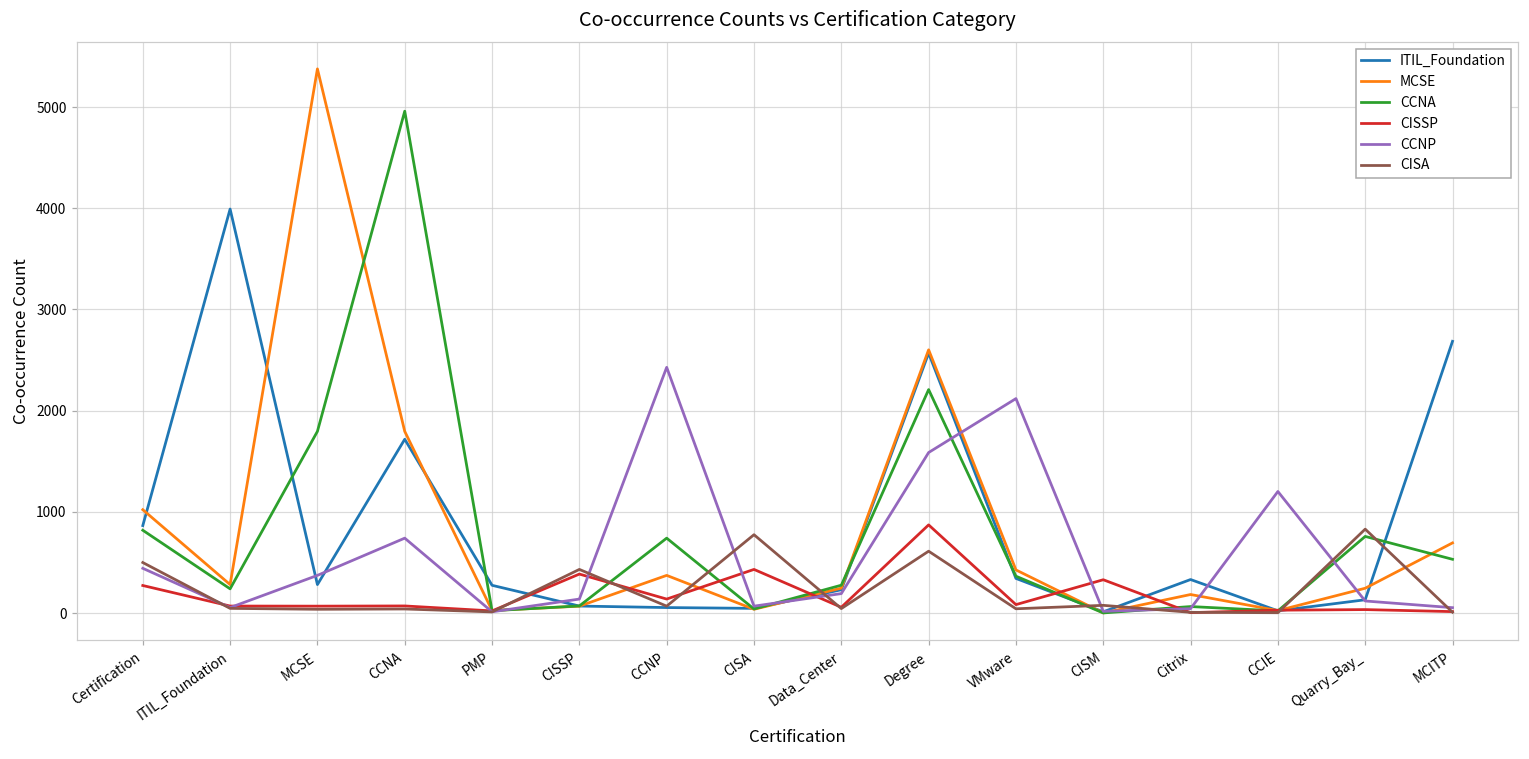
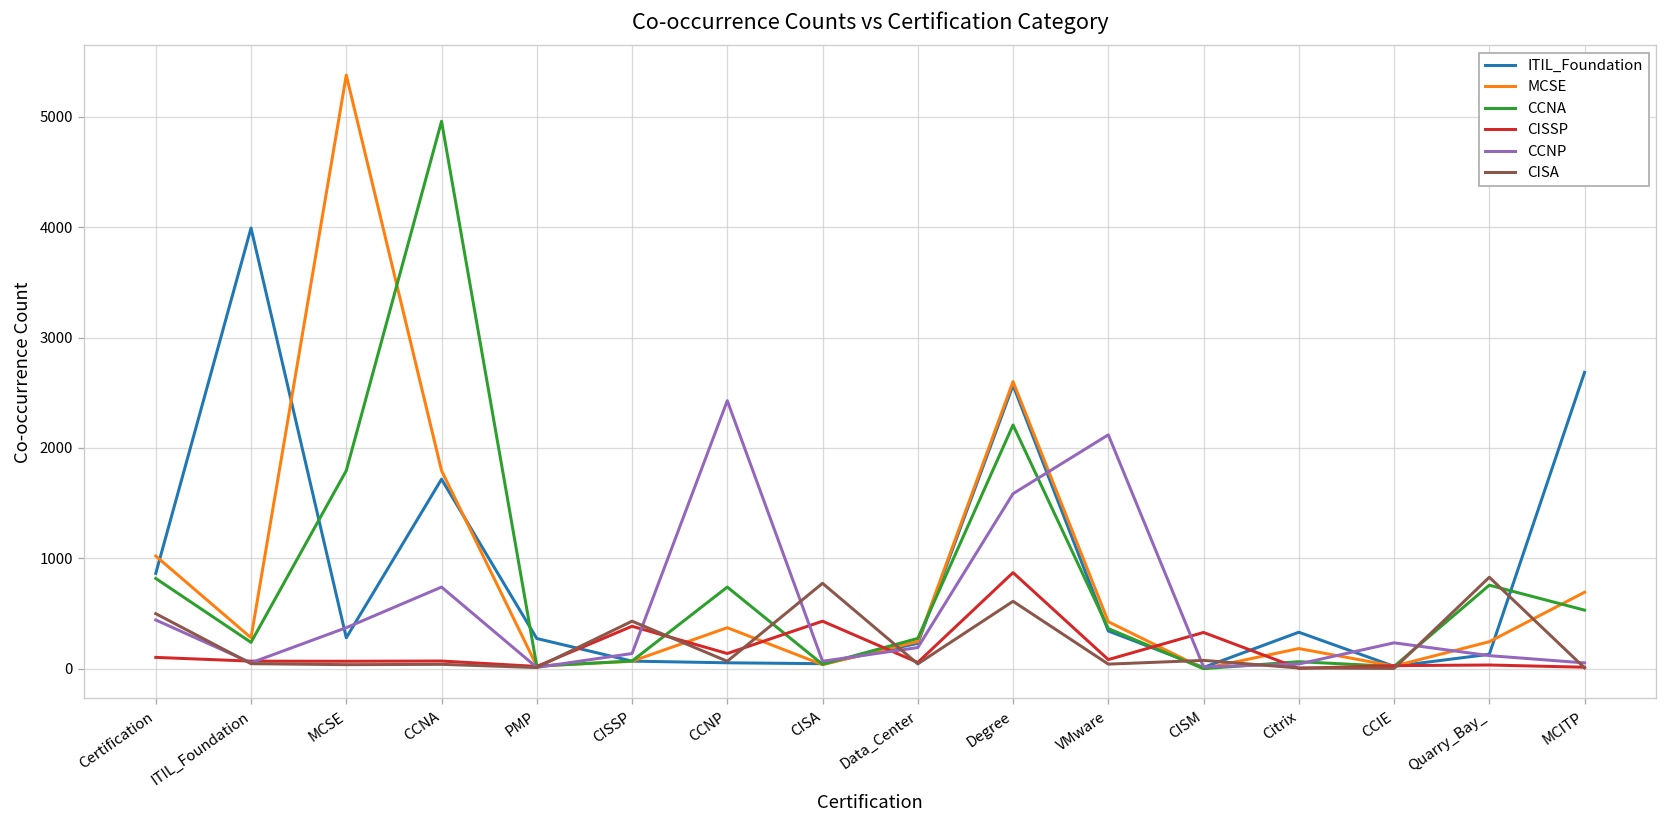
  {
    "ITIL_Foundation": {
      "Certification": 900,
      "ITIL_Foundation": 4000,
      "MCSE": 300,
      "CCNA": 1700,
      "PMP": 300,
      "Degree": 2600,
      "Citrix": 300,
      "MCITP": 2700
    },
    "MCSE": {
      "Certification": 1000,
      "ITIL_Foundation": 300,
      "MCSE": 5400,
      "CCNA": 1800,
      "CCNP": 400,
      "Degree": 2600,
      "VMware": 400,
      "Citrix": 200,
      "Quarry_Bay_": 200,
      "MCITP": 700
    },
    "CCNA": {
      "Certification": 800,
      "ITIL_Foundation": 200,
      "MCSE": 1800,
      "CCNA": 5000,
      "CCNP": 700,
      "Data_Center": 300,
      "Degree": 2200,
      "Quarry_Bay_": 800,
      "MCITP": 500
    },
    "CISSP": {
-     "Certification": 300,
+     "Certification": 100,
      "MCSE": 100,
      "CCNA": 100,
      "CISSP": 400,
      "CCNP": 100,
      "CISA": 400,
      "Degree": 900,
      "VMware": 100,
      "CISM": 300,
      "Quarry_Bay_": 0
    },
    "CCNP": {
      "Certification": 400,
      "MCSE": 400,
      "CCNA": 700,
      "CISSP": 100,
      "CCNP": 2400,
      "Data_Center": 200,
      "Degree": 1600,
      "VMware": 2100,
-     "CCIE": 1200,
+     "CCIE": 200,
      "MCITP": 100
    },
    "CISA": {
      "Certification": 500,
      "MCSE": 0,
      "CCNA": 0,
      "CISSP": 400,
      "CISA": 800,
      "Degree": 600,
      "VMware": 0,
      "CISM": 100,
      "Quarry_Bay_": 800
    }
  }
